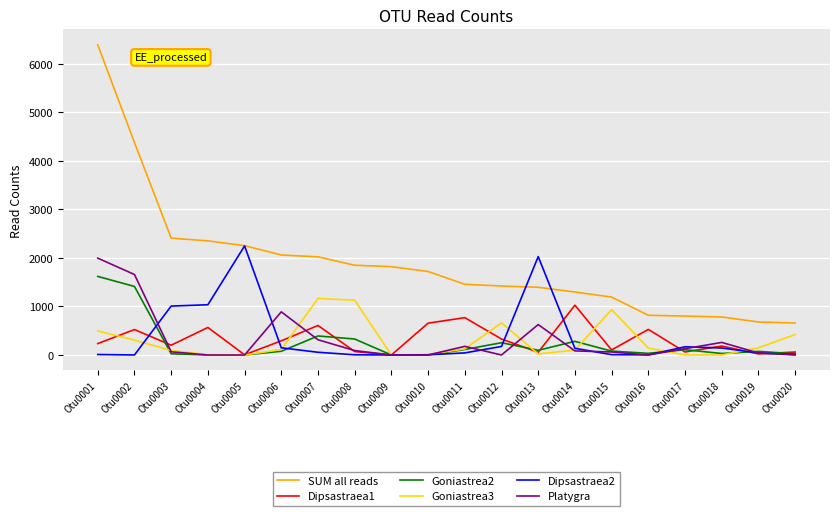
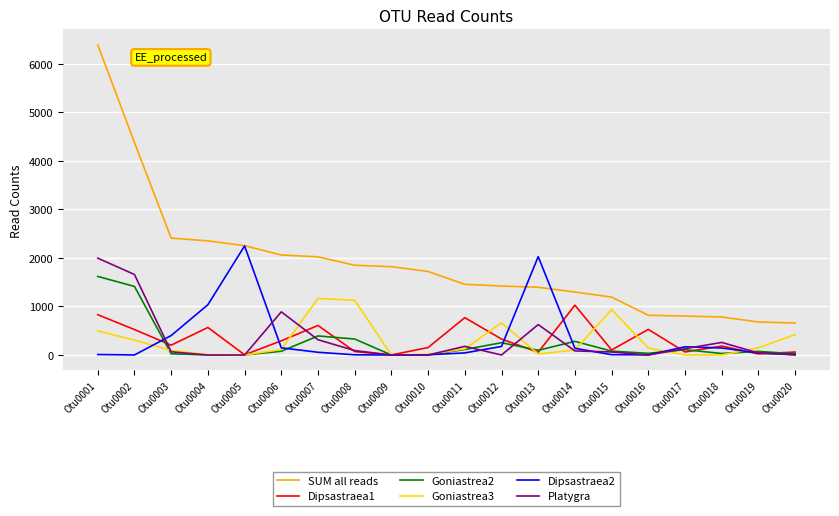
  {
    "Dipsastraea1": {
-     "Otu0001": 200,
+     "Otu0001": 800,
      "Otu0002": 500,
      "Otu0003": 200,
      "Otu0004": 600,
      "Otu0006": 300,
      "Otu0007": 600,
-     "Otu0010": 700,
+     "Otu0010": 200,
      "Otu0011": 800,
      "Otu0012": 300,
      "Otu0014": 1000,
      "Otu0016": 500
    },
    "Goniastrea2": {
      "Otu0001": 1600,
      "Otu0002": 1400,
      "Otu0007": 400,
      "Otu0008": 300,
      "Otu0012": 300,
      "Otu0014": 300
    },
    "Dipsastraea2": {
      "Otu0001": 0,
      "Otu0002": 0,
-     "Otu0003": 1000,
+     "Otu0003": 400,
      "Otu0004": 1000,
      "Otu0007": 100,
      "Otu0008": 0,
      "Otu0011": 0,
      "Otu0012": 200,
      "Otu0013": 2000,
      "Otu0015": 0
    },
    "Platygra": {
      "Otu0001": 2000,
      "Otu0002": 1700,
      "Otu0006": 900,
      "Otu0007": 300,
      "Otu0012": 0,
      "Otu0013": 600,
      "Otu0018": 300
    }
  }
